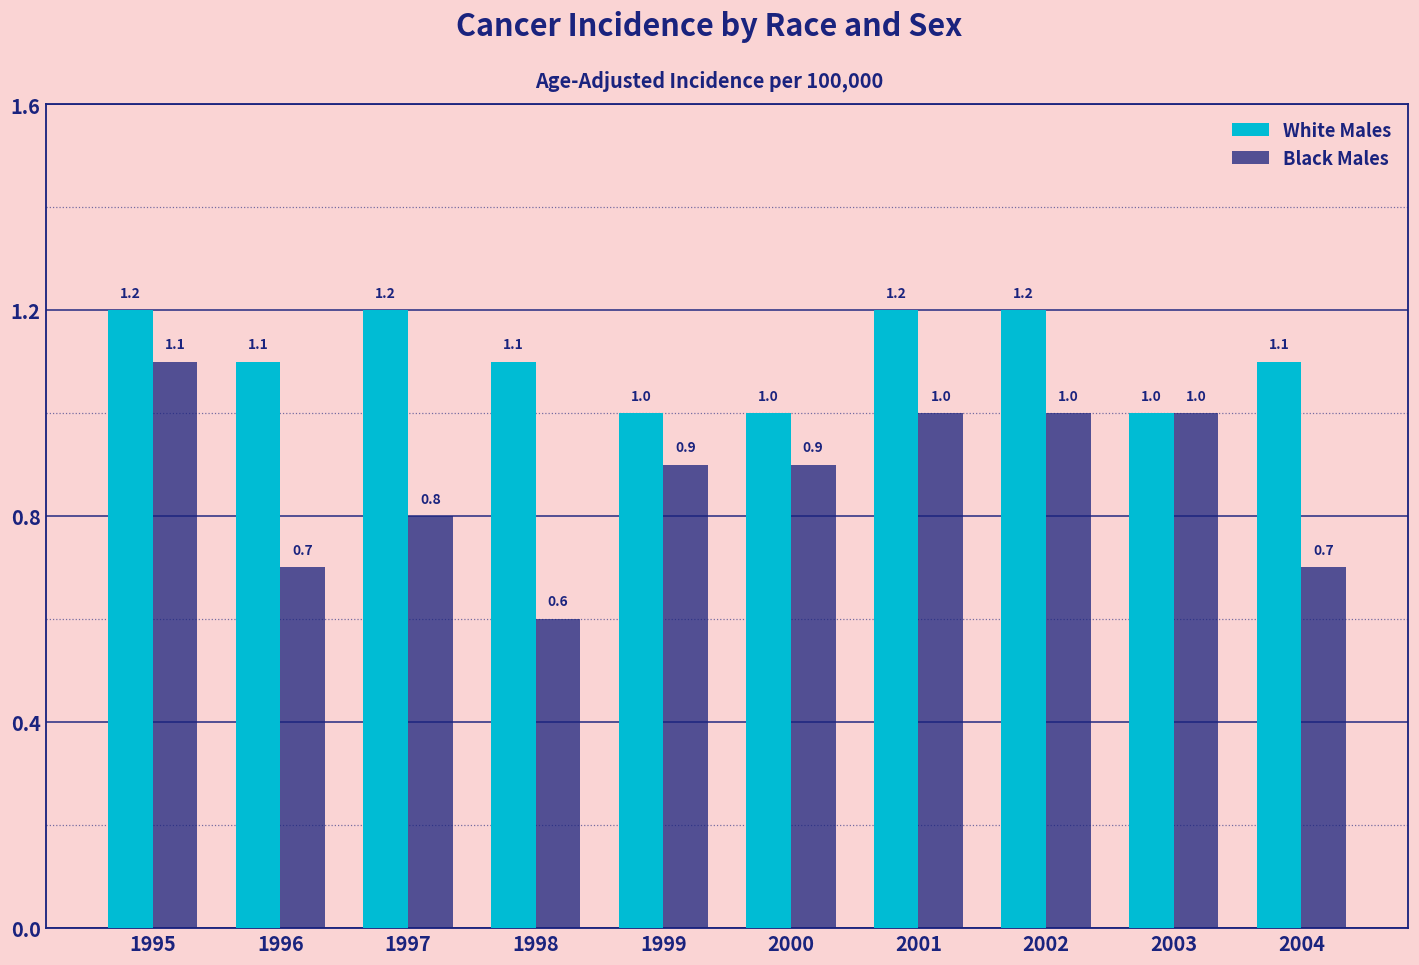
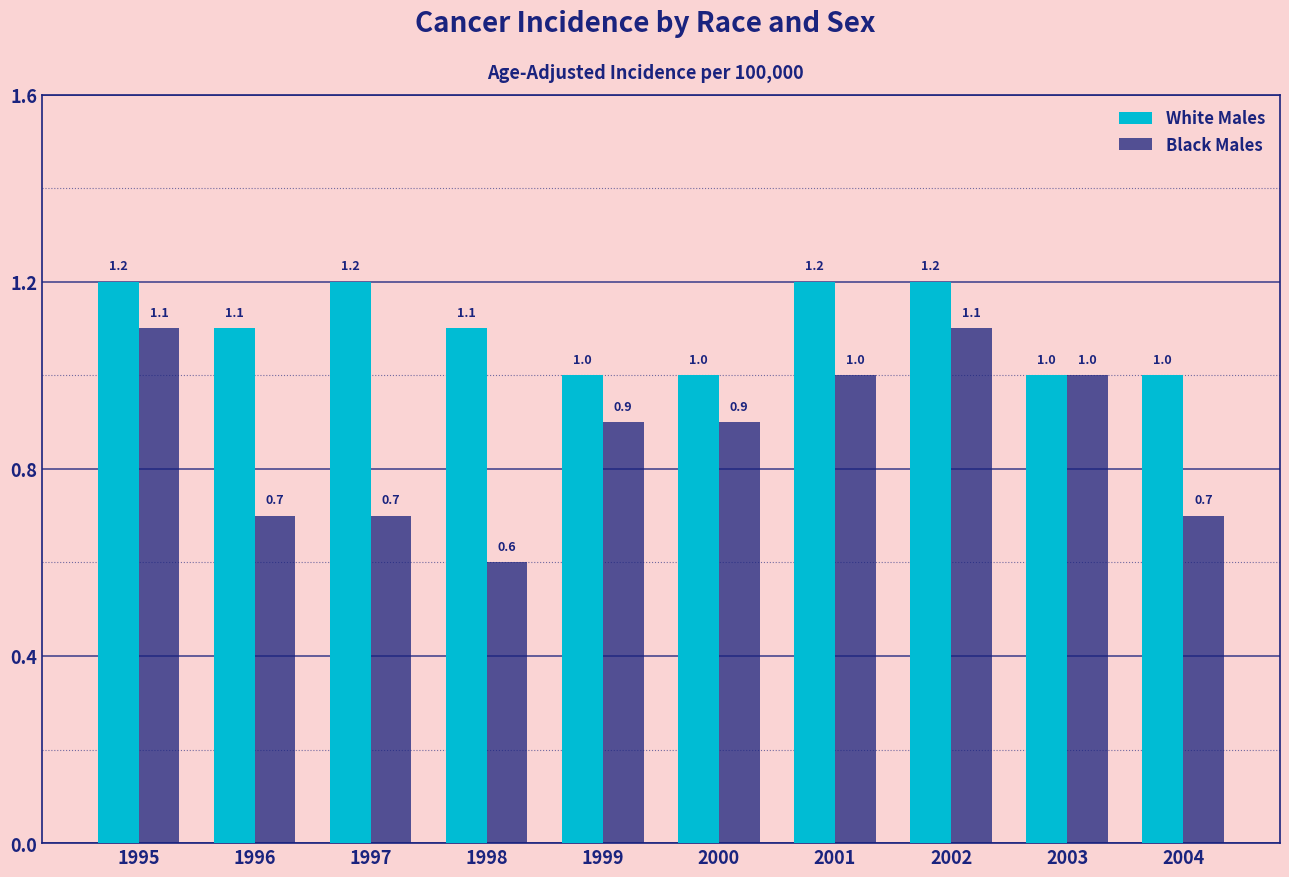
  {
    "White Males": {
      "1995": 1.2,
      "1996": 1.1,
      "1997": 1.2,
      "1998": 1.1,
      "1999": 1.0,
      "2000": 1.0,
      "2001": 1.2,
      "2002": 1.2,
      "2003": 1.0,
-     "2004": 1.1
+     "2004": 1.0
    },
    "Black Males": {
      "1995": 1.1,
      "1996": 0.7,
-     "1997": 0.8,
+     "1997": 0.7,
      "1998": 0.6,
      "1999": 0.9,
      "2000": 0.9,
      "2001": 1.0,
-     "2002": 1.0,
+     "2002": 1.1,
      "2003": 1.0,
      "2004": 0.7
    }
  }
